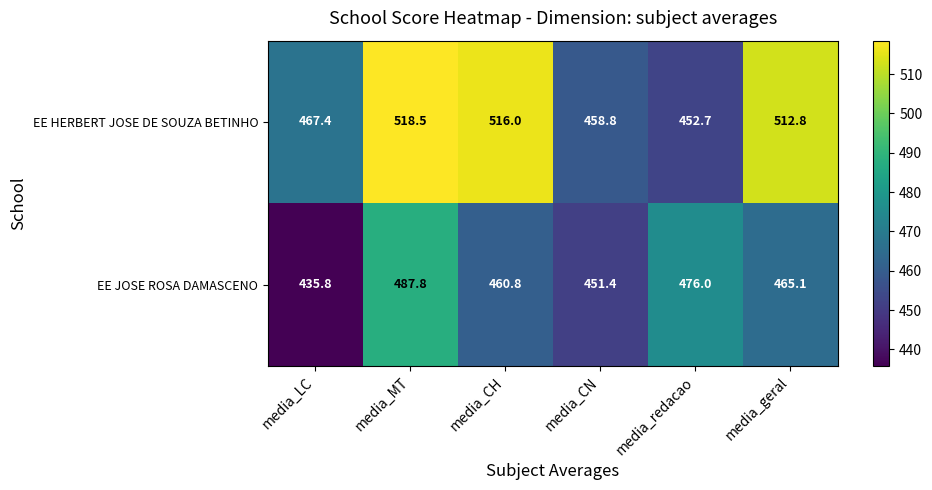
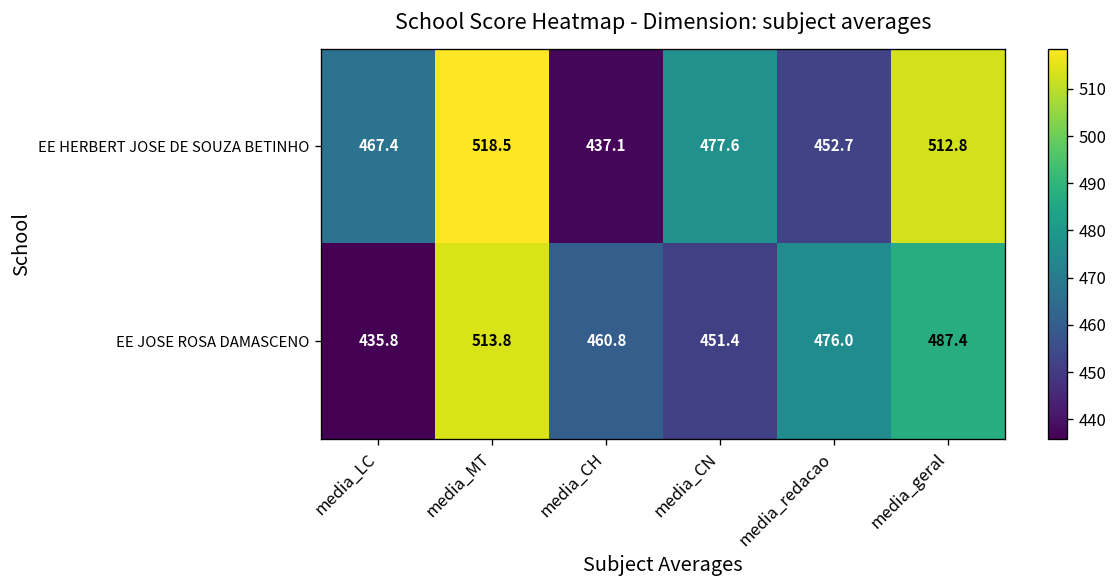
  {
    "EE HERBERT JOSE DE SOUZA BETINHO": {
      "media_LC": 467.4,
      "media_MT": 518.5,
-     "media_CH": 516.0,
-     "media_CN": 458.8,
+     "media_CH": 437.1,
+     "media_CN": 477.6,
      "media_redacao": 452.7,
      "media_geral": 512.8
    },
    "EE JOSE ROSA DAMASCENO": {
      "media_LC": 435.8,
-     "media_MT": 487.8,
+     "media_MT": 513.8,
      "media_CH": 460.8,
      "media_CN": 451.4,
      "media_redacao": 476.0,
-     "media_geral": 465.1
+     "media_geral": 487.4
    }
  }
